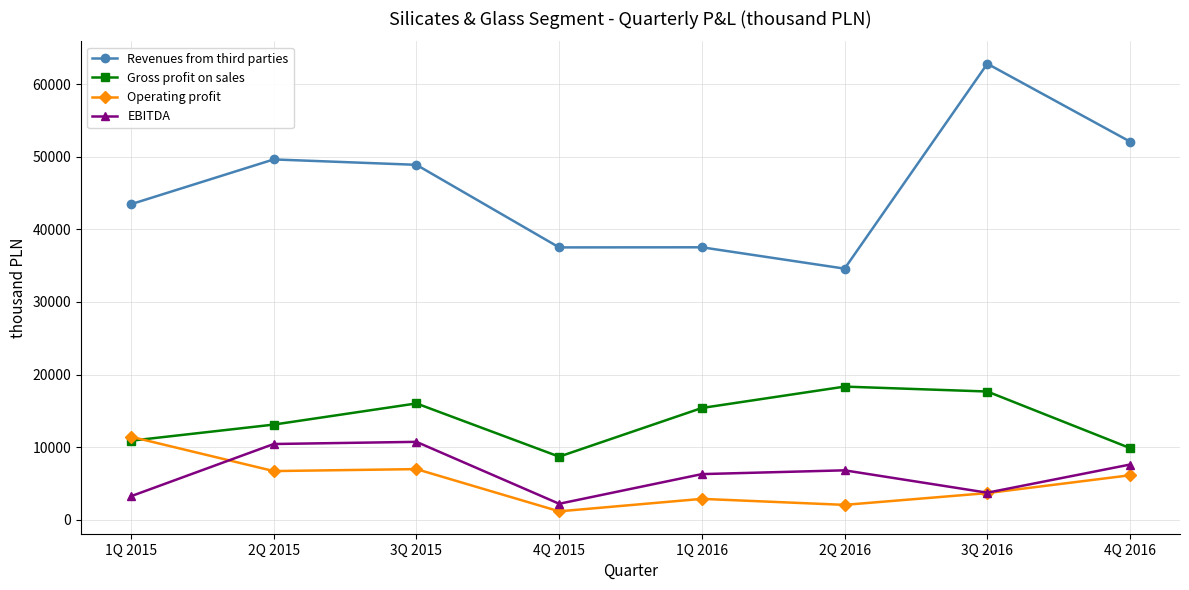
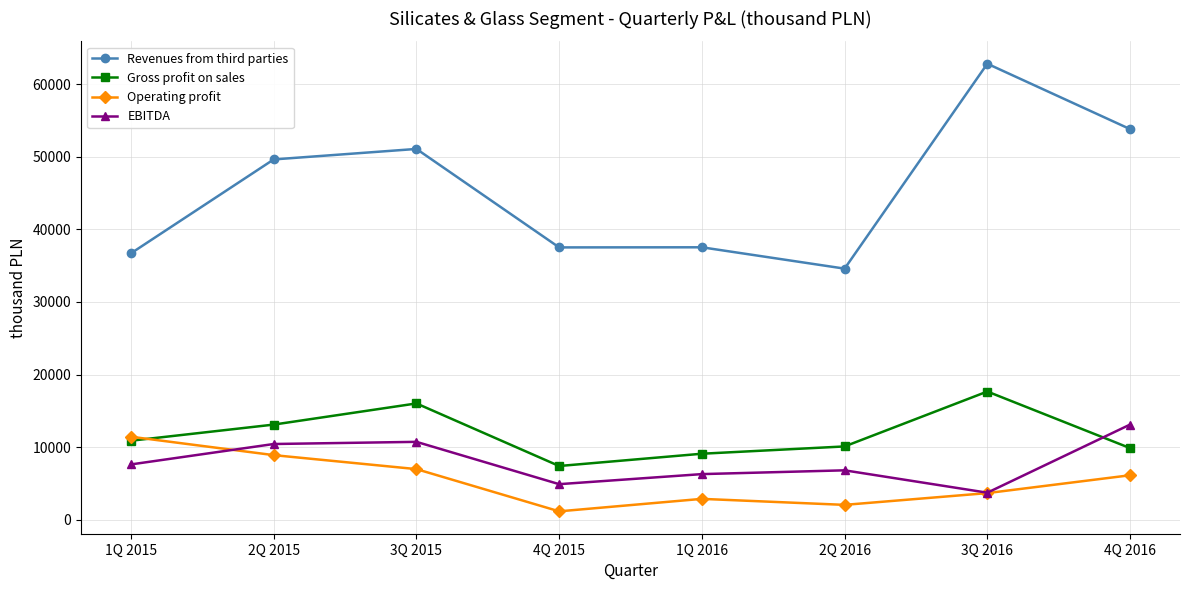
  {
    "Revenues from third parties": {
-     "1Q 2015": 43000,
+     "1Q 2015": 37000,
      "2Q 2015": 50000,
-     "3Q 2015": 49000,
+     "3Q 2015": 51000,
      "4Q 2015": 38000,
      "1Q 2016": 38000,
      "2Q 2016": 35000,
      "3Q 2016": 63000,
-     "4Q 2016": 52000
+     "4Q 2016": 54000
    },
    "Gross profit on sales": {
      "1Q 2015": 11000,
      "2Q 2015": 13000,
      "3Q 2015": 16000,
-     "4Q 2015": 9000,
-     "1Q 2016": 15000,
-     "2Q 2016": 18000,
+     "4Q 2015": 7000,
+     "1Q 2016": 9000,
+     "2Q 2016": 10000,
      "3Q 2016": 18000,
      "4Q 2016": 10000
    },
    "Operating profit": {
      "1Q 2015": 11000,
-     "2Q 2015": 7000,
+     "2Q 2015": 9000,
      "3Q 2015": 7000,
      "4Q 2015": 1000,
      "1Q 2016": 3000,
      "2Q 2016": 2000,
      "4Q 2016": 6000
    },
    "EBITDA": {
-     "1Q 2015": 3000,
+     "1Q 2015": 8000,
      "2Q 2015": 10000,
      "3Q 2015": 11000,
-     "4Q 2015": 2000,
+     "4Q 2015": 5000,
      "1Q 2016": 6000,
      "2Q 2016": 7000,
-     "4Q 2016": 8000
+     "4Q 2016": 13000
    }
  }
